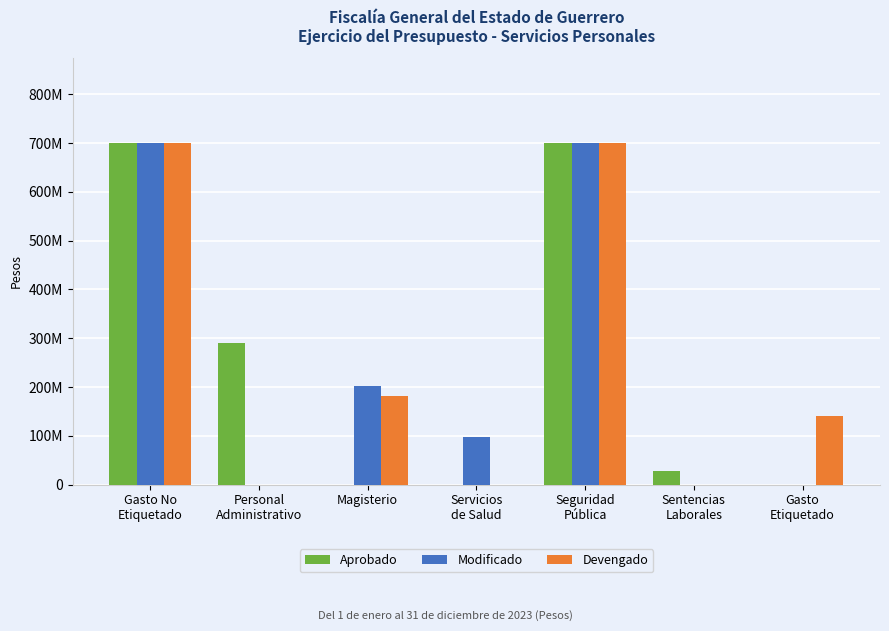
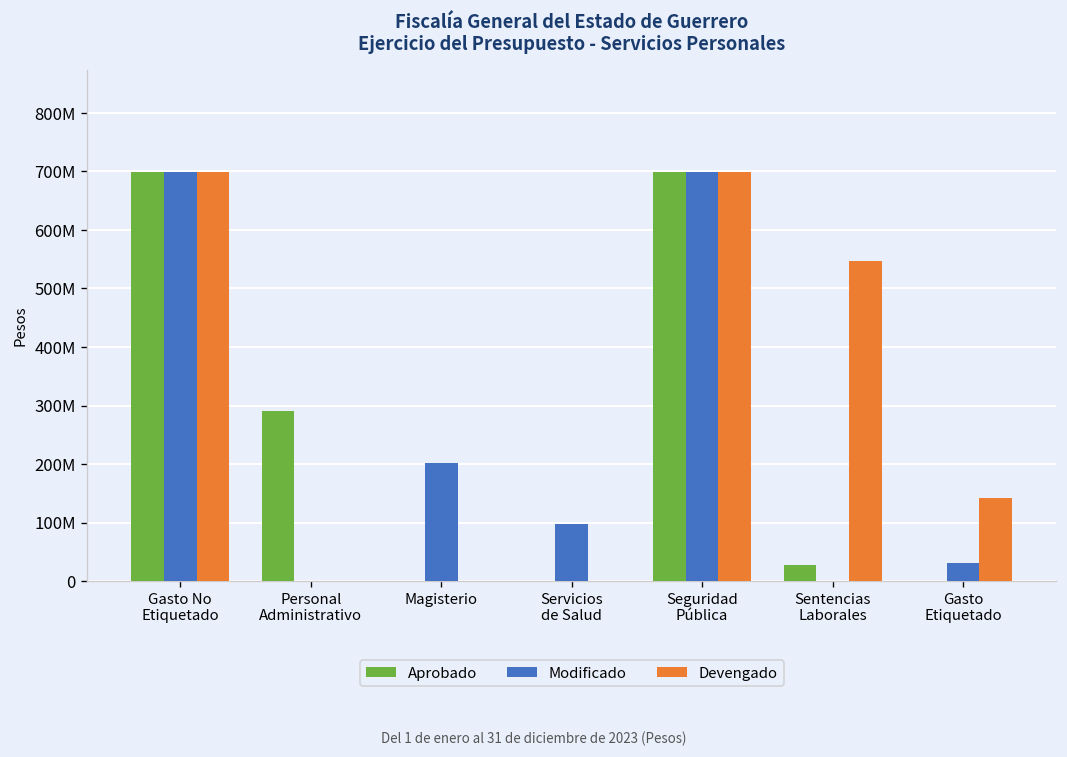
  {
    "Aprobado": {
      "Gasto No Etiquetado": 700000000,
      "Personal Administrativo": 290000000,
      "Magisterio": 0,
      "Servicios de Salud": 0,
      "Seguridad Pública": 700000000,
      "Sentencias Laborales": 30000000,
      "Gasto Etiquetado": 0
    },
    "Modificado": {
      "Gasto No Etiquetado": 700000000,
      "Personal Administrativo": 0,
      "Magisterio": 200000000,
      "Servicios de Salud": 100000000,
      "Seguridad Pública": 700000000,
      "Sentencias Laborales": 0,
-     "Gasto Etiquetado": 0
+     "Gasto Etiquetado": 30000000
    },
    "Devengado": {
      "Gasto No Etiquetado": 700000000,
      "Personal Administrativo": 0,
-     "Magisterio": 180000000,
+     "Magisterio": 0,
      "Servicios de Salud": 0,
      "Seguridad Pública": 700000000,
-     "Sentencias Laborales": 0,
+     "Sentencias Laborales": 550000000,
      "Gasto Etiquetado": 140000000
    }
  }
